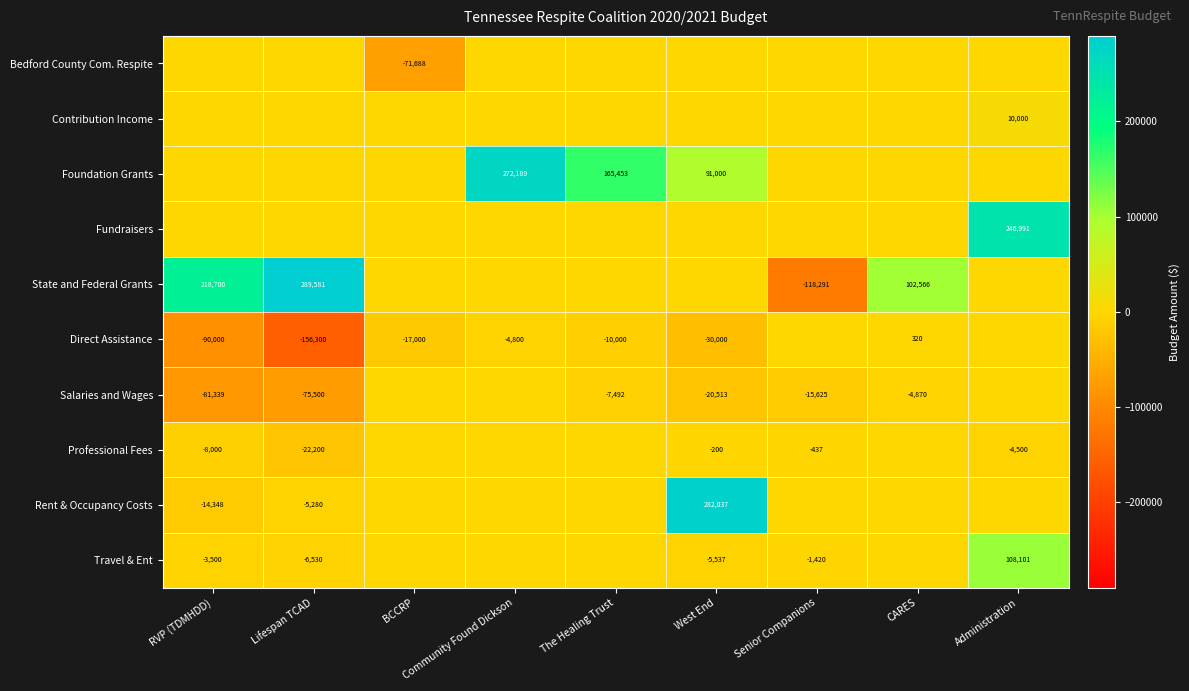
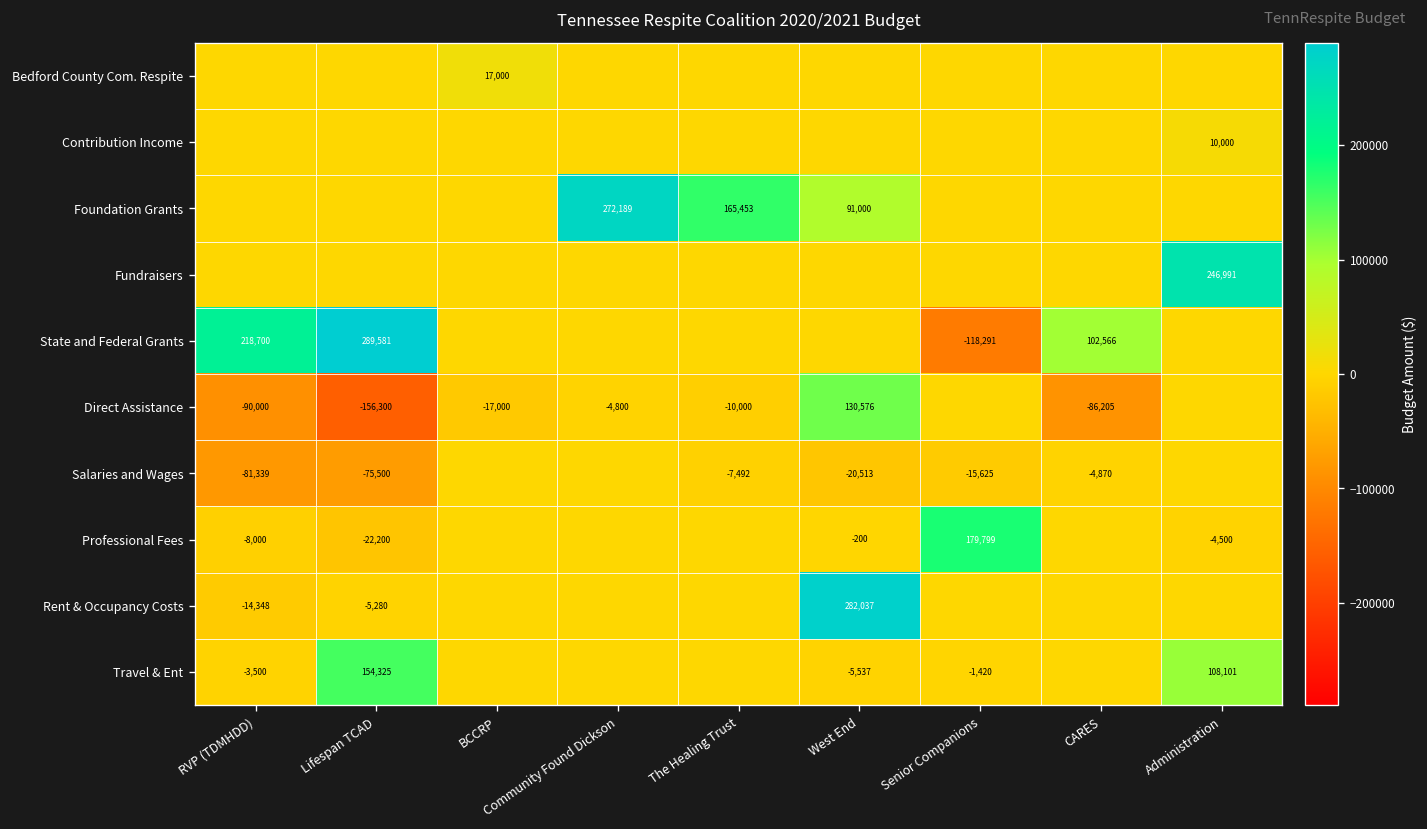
  {
    "Bedford County Com. Respite": {
-     "BCCRP": "-71,688"
+     "BCCRP": "17,000"
    },
    "Contribution Income": {
      "Administration": "10,000"
    },
    "Foundation Grants": {
      "Community Found Dickson": "272,189",
      "The Healing Trust": "165,453",
      "West End": "91,000"
    },
    "Fundraisers": {
      "Administration": "246,991"
    },
    "State and Federal Grants": {
      "RVP (TDMHDD)": "218,700",
      "Lifespan TCAD": "289,581",
      "Senior Companions": "-118,291",
      "CARES": "102,566"
    },
    "Direct Assistance": {
      "RVP (TDMHDD)": "-90,000",
      "Lifespan TCAD": "-156,300",
      "BCCRP": "-17,000",
      "Community Found Dickson": "-4,800",
      "The Healing Trust": "-10,000",
-     "West End": "-30,000",
-     "CARES": "320"
+     "West End": "130,576",
+     "CARES": "-86,205"
    },
    "Salaries and Wages": {
      "RVP (TDMHDD)": "-81,339",
      "Lifespan TCAD": "-75,500",
      "The Healing Trust": "-7,492",
      "West End": "-20,513",
      "Senior Companions": "-15,625",
      "CARES": "-4,870"
    },
    "Professional Fees": {
      "RVP (TDMHDD)": "-8,000",
      "Lifespan TCAD": "-22,200",
      "West End": "-200",
-     "Senior Companions": "-437",
+     "Senior Companions": "179,799",
      "Administration": "-4,500"
    },
    "Rent & Occupancy Costs": {
      "RVP (TDMHDD)": "-14,348",
      "Lifespan TCAD": "-5,280",
      "West End": "282,037"
    },
    "Travel & Ent": {
      "RVP (TDMHDD)": "-3,500",
-     "Lifespan TCAD": "-6,530",
+     "Lifespan TCAD": "154,325",
      "West End": "-5,537",
      "Senior Companions": "-1,420",
      "Administration": "108,101"
    }
  }
